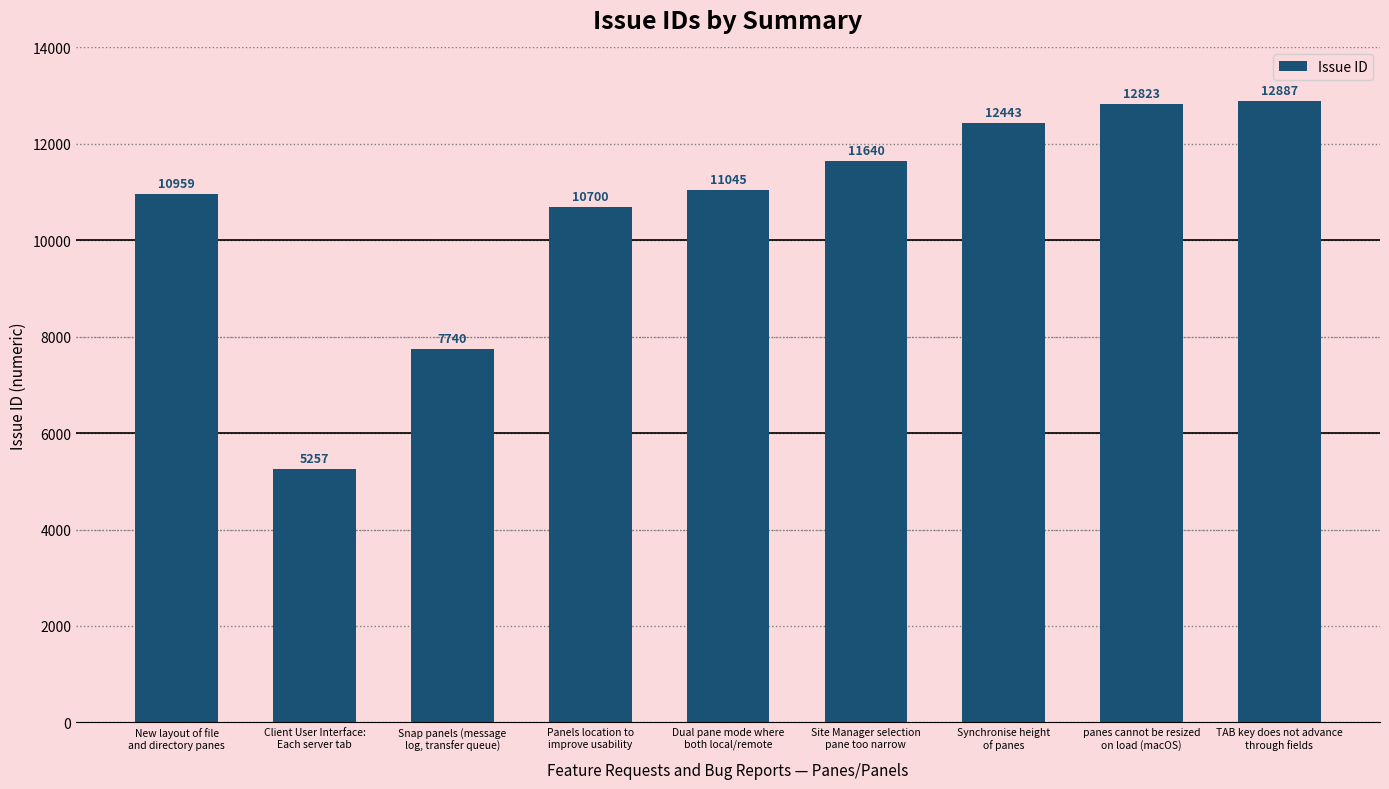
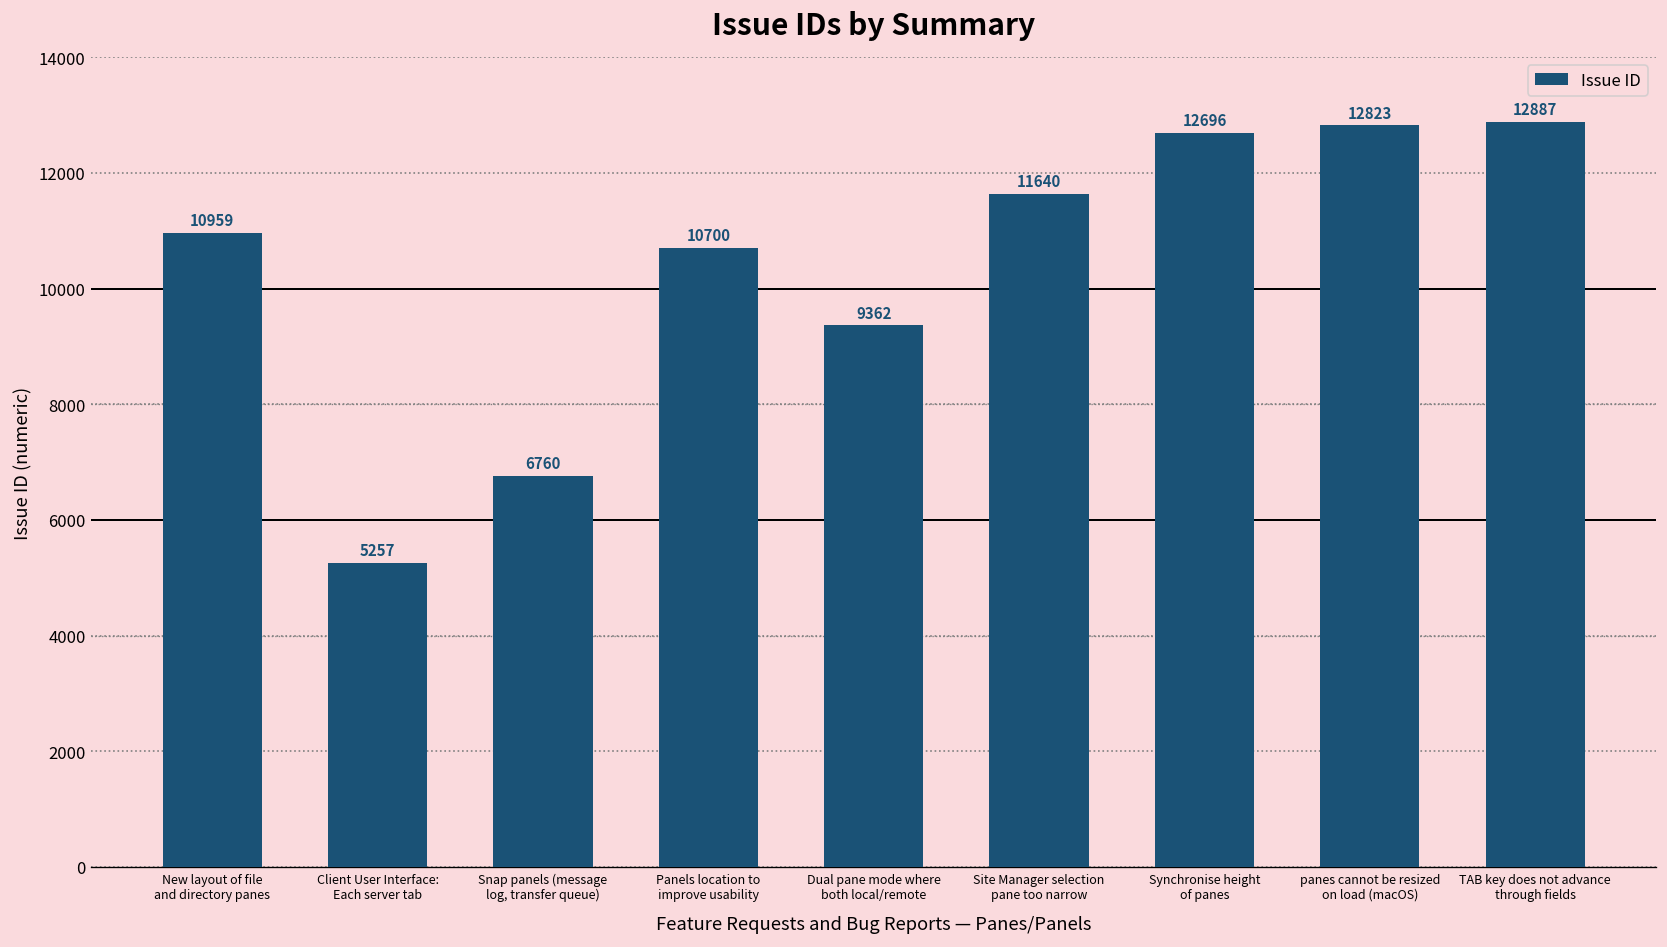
  {
    "New layout of file and directory panes": 10959,
    "Client User Interface: Each server tab": 5257,
-   "Snap panels (message log, transfer queue)": 7740,
+   "Snap panels (message log, transfer queue)": 6760,
    "Panels location to improve usability": 10700,
-   "Dual pane mode where both local/remote": 11045,
+   "Dual pane mode where both local/remote": 9362,
    "Site Manager selection pane too narrow": 11640,
-   "Synchronise height of panes": 12443,
+   "Synchronise height of panes": 12696,
    "panes cannot be resized on load (macOS)": 12823,
    "TAB key does not advance through fields": 12887
  }
